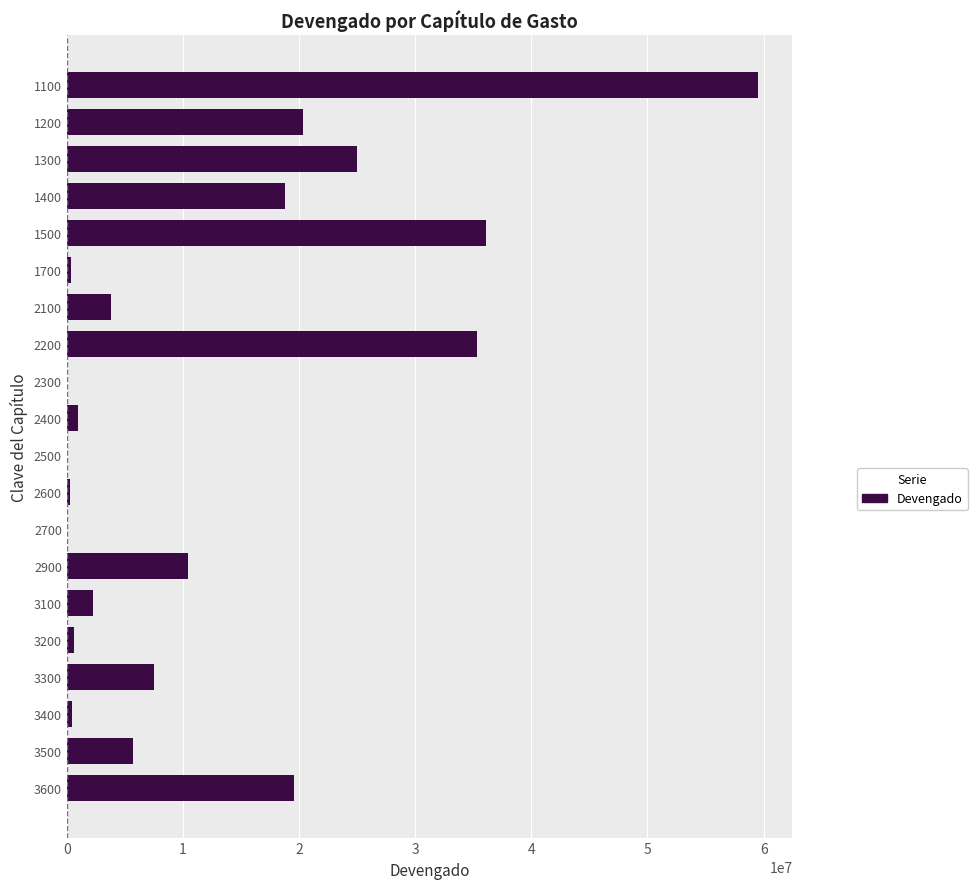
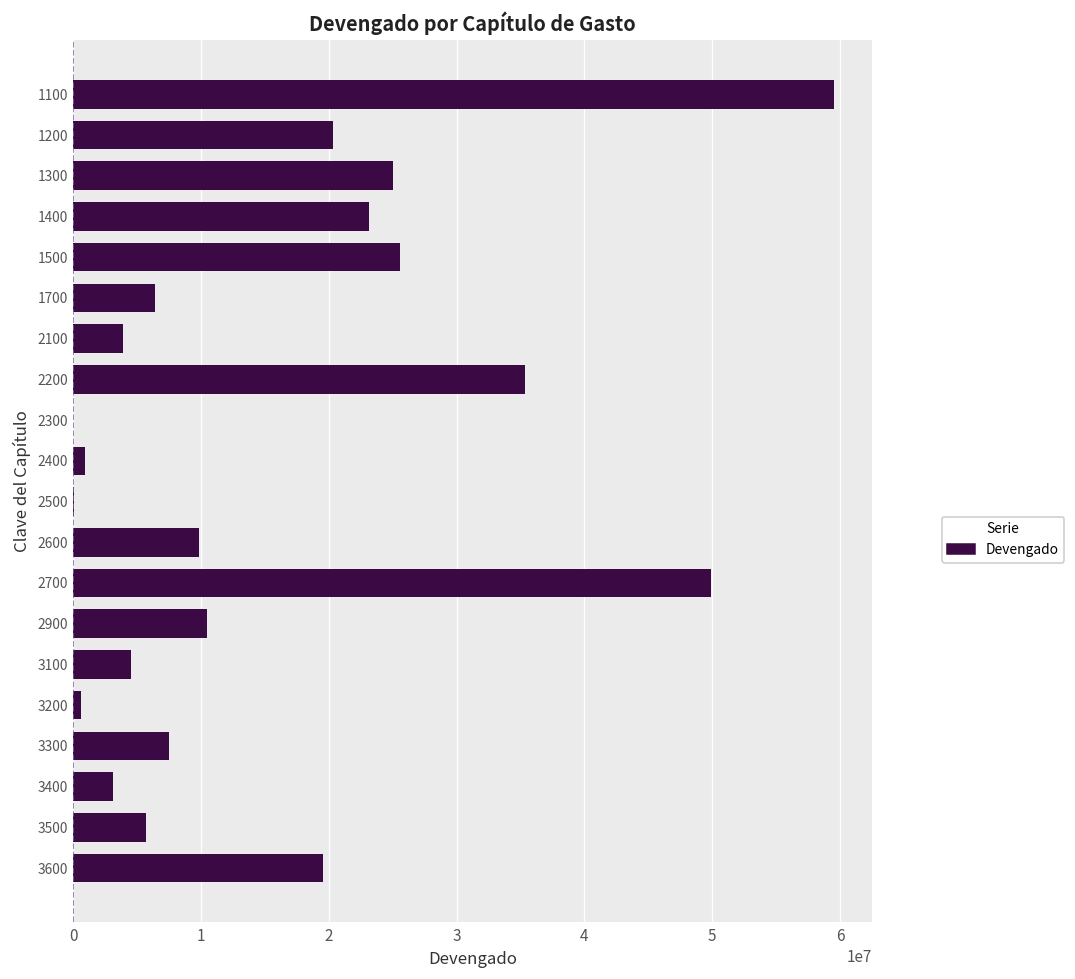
  {
    "1100": 59500000,
    "1200": 20300000,
    "1300": 25000000,
-   "1400": 18800000,
-   "1500": 36100000,
-   "1700": 400000,
+   "1400": 23200000,
+   "1500": 25500000,
+   "1700": 6400000,
    "2100": 3800000,
    "2200": 35300000,
    "2400": 900000,
-   "2600": 300000,
-   "2700": 0,
+   "2600": 9800000,
+   "2700": 49900000,
    "2900": 10500000,
-   "3100": 2200000,
+   "3100": 4500000,
    "3200": 600000,
    "3300": 7500000,
-   "3400": 500000,
+   "3400": 3100000,
    "3500": 5700000,
    "3600": 19500000
  }
